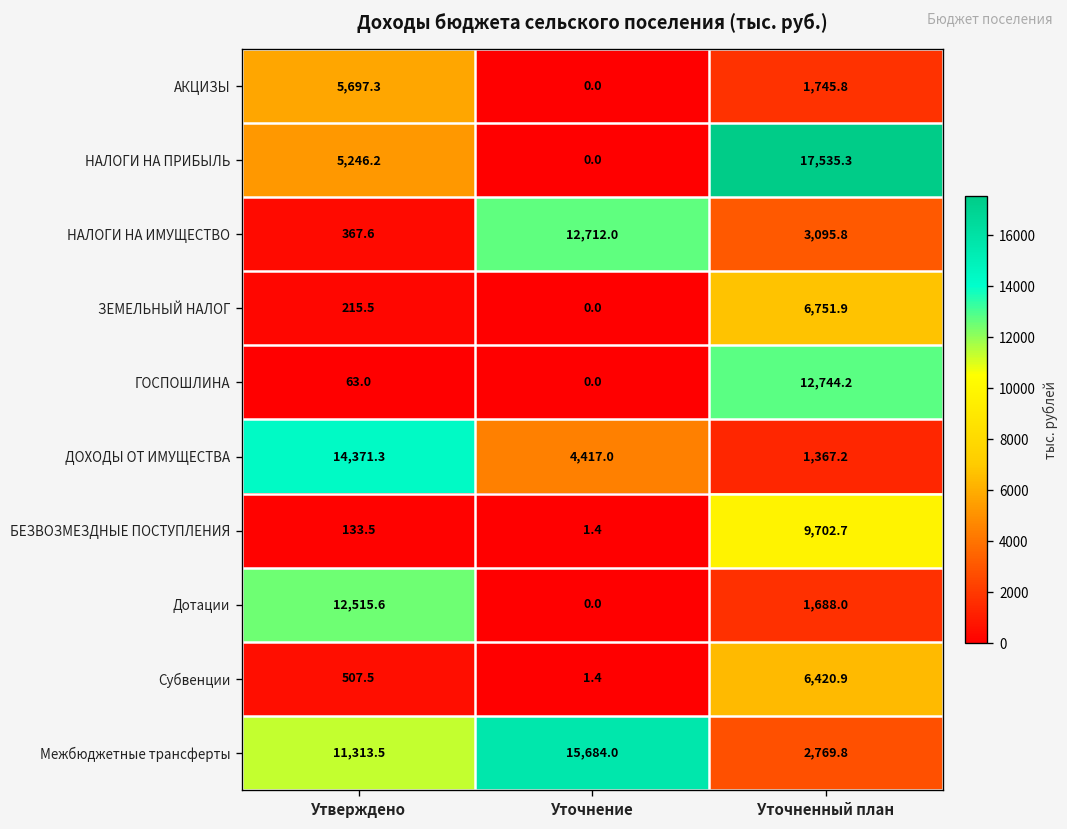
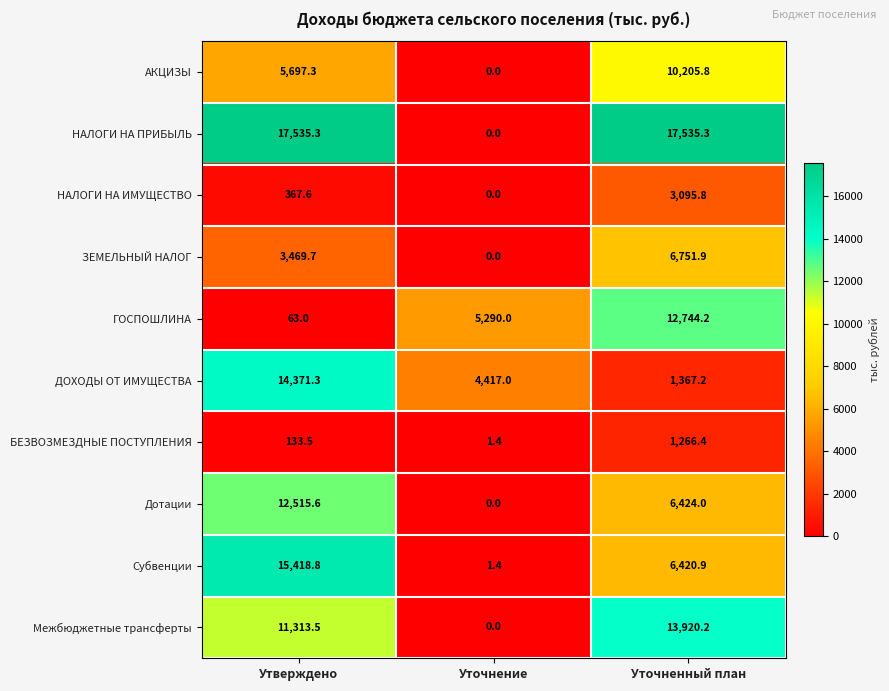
  {
    "АКЦИЗЫ": {
      "Утверждено": "5,697.3",
      "Уточнение": "0.0",
-     "Уточненный план": "1,745.8"
+     "Уточненный план": "10,205.8"
    },
    "НАЛОГИ НА ПРИБЫЛЬ": {
-     "Утверждено": "5,246.2",
+     "Утверждено": "17,535.3",
      "Уточнение": "0.0",
      "Уточненный план": "17,535.3"
    },
    "НАЛОГИ НА ИМУЩЕСТВО": {
      "Утверждено": "367.6",
-     "Уточнение": "12,712.0",
+     "Уточнение": "0.0",
      "Уточненный план": "3,095.8"
    },
    "ЗЕМЕЛЬНЫЙ НАЛОГ": {
-     "Утверждено": "215.5",
+     "Утверждено": "3,469.7",
      "Уточнение": "0.0",
      "Уточненный план": "6,751.9"
    },
    "ГОСПОШЛИНА": {
      "Утверждено": "63.0",
-     "Уточнение": "0.0",
+     "Уточнение": "5,290.0",
      "Уточненный план": "12,744.2"
    },
    "ДОХОДЫ ОТ ИМУЩЕСТВА": {
      "Утверждено": "14,371.3",
      "Уточнение": "4,417.0",
      "Уточненный план": "1,367.2"
    },
    "БЕЗВОЗМЕЗДНЫЕ ПОСТУПЛЕНИЯ": {
      "Утверждено": "133.5",
      "Уточнение": "1.4",
-     "Уточненный план": "9,702.7"
+     "Уточненный план": "1,266.4"
    },
    "Дотации": {
      "Утверждено": "12,515.6",
      "Уточнение": "0.0",
-     "Уточненный план": "1,688.0"
+     "Уточненный план": "6,424.0"
    },
    "Субвенции": {
-     "Утверждено": "507.5",
+     "Утверждено": "15,418.8",
      "Уточнение": "1.4",
      "Уточненный план": "6,420.9"
    },
    "Межбюджетные трансферты": {
      "Утверждено": "11,313.5",
-     "Уточнение": "15,684.0",
-     "Уточненный план": "2,769.8"
+     "Уточнение": "0.0",
+     "Уточненный план": "13,920.2"
    }
  }
